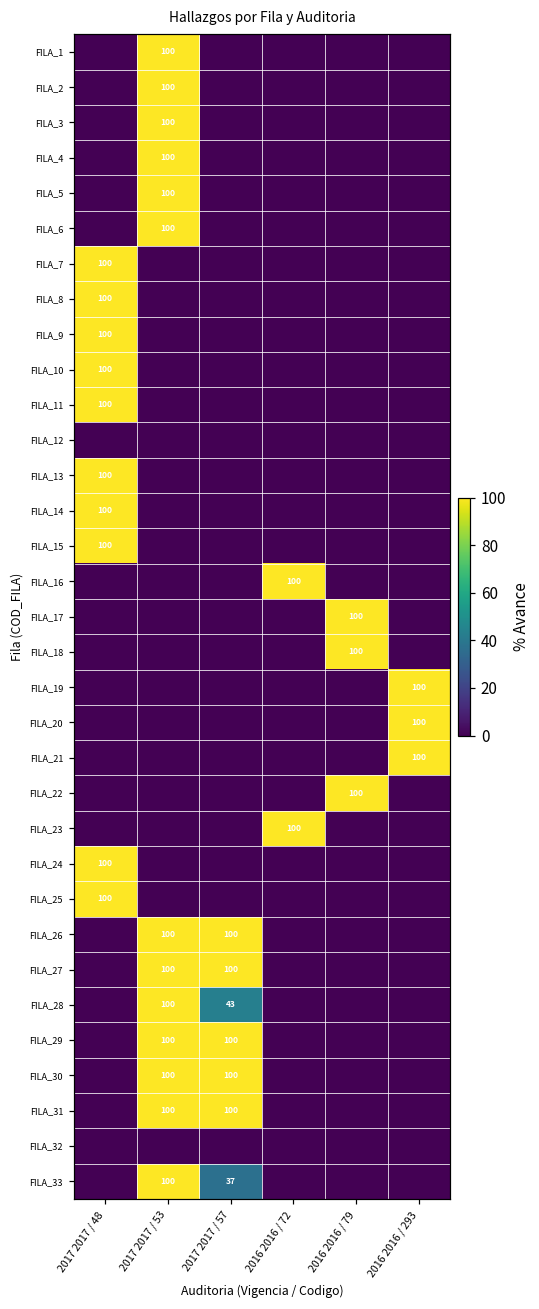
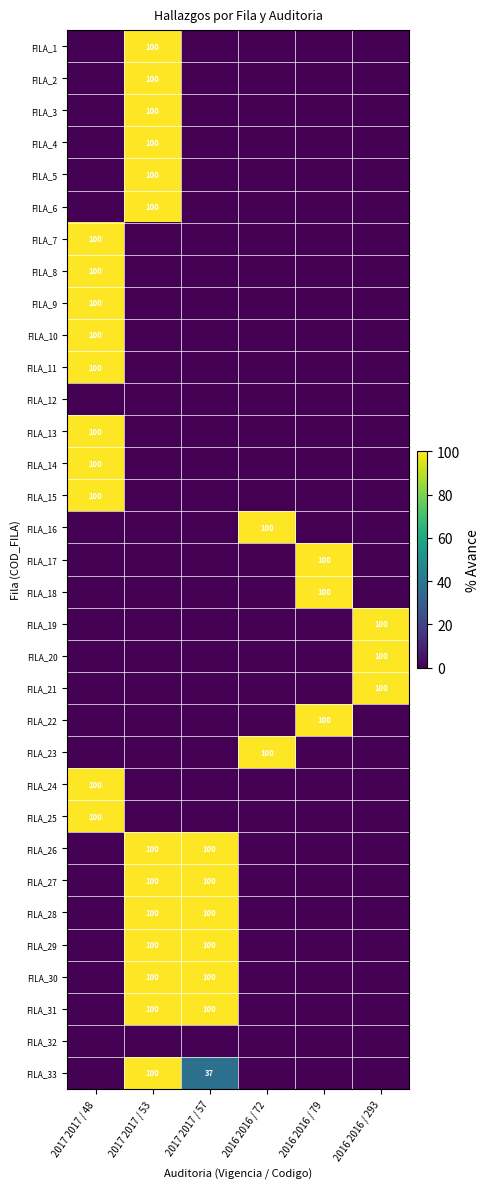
  {
    "FILA_1": {
      "2017 2017 / 53": 100
    },
    "FILA_2": {
      "2017 2017 / 53": 100
    },
    "FILA_3": {
      "2017 2017 / 53": 100
    },
    "FILA_4": {
      "2017 2017 / 53": 100
    },
    "FILA_5": {
      "2017 2017 / 53": 100
    },
    "FILA_6": {
      "2017 2017 / 53": 100
    },
    "FILA_7": {
      "2017 2017 / 48": 100
    },
    "FILA_8": {
      "2017 2017 / 48": 100
    },
    "FILA_9": {
      "2017 2017 / 48": 100
    },
    "FILA_10": {
      "2017 2017 / 48": 100
    },
    "FILA_11": {
      "2017 2017 / 48": 100
    },
    "FILA_13": {
      "2017 2017 / 48": 100
    },
    "FILA_14": {
      "2017 2017 / 48": 100
    },
    "FILA_15": {
      "2017 2017 / 48": 100
    },
    "FILA_16": {
      "2016 2016 / 72": 100
    },
    "FILA_17": {
      "2016 2016 / 79": 100
    },
    "FILA_18": {
      "2016 2016 / 79": 100
    },
    "FILA_19": {
      "2016 2016 / 293": 100
    },
    "FILA_20": {
      "2016 2016 / 293": 100
    },
    "FILA_21": {
      "2016 2016 / 293": 100
    },
    "FILA_22": {
      "2016 2016 / 79": 100
    },
    "FILA_23": {
      "2016 2016 / 72": 100
    },
    "FILA_24": {
      "2017 2017 / 48": 100
    },
    "FILA_25": {
      "2017 2017 / 48": 100
    },
    "FILA_26": {
      "2017 2017 / 53": 100,
      "2017 2017 / 57": 100
    },
    "FILA_27": {
      "2017 2017 / 53": 100,
      "2017 2017 / 57": 100
    },
    "FILA_28": {
      "2017 2017 / 53": 100,
-     "2017 2017 / 57": 43
+     "2017 2017 / 57": 100
    },
    "FILA_29": {
      "2017 2017 / 53": 100,
      "2017 2017 / 57": 100
    },
    "FILA_30": {
      "2017 2017 / 53": 100,
      "2017 2017 / 57": 100
    },
    "FILA_31": {
      "2017 2017 / 53": 100,
      "2017 2017 / 57": 100
    },
    "FILA_33": {
      "2017 2017 / 53": 100,
      "2017 2017 / 57": 37
    }
  }
